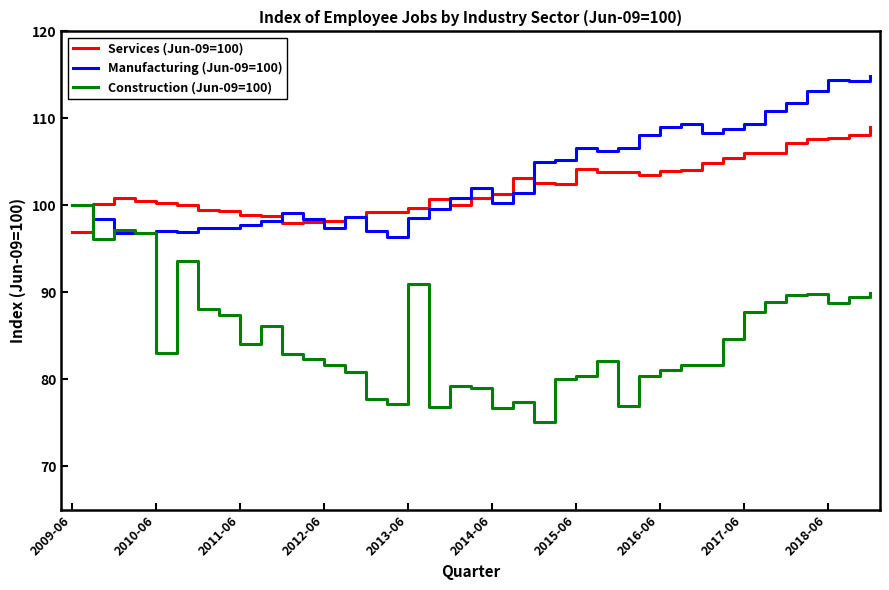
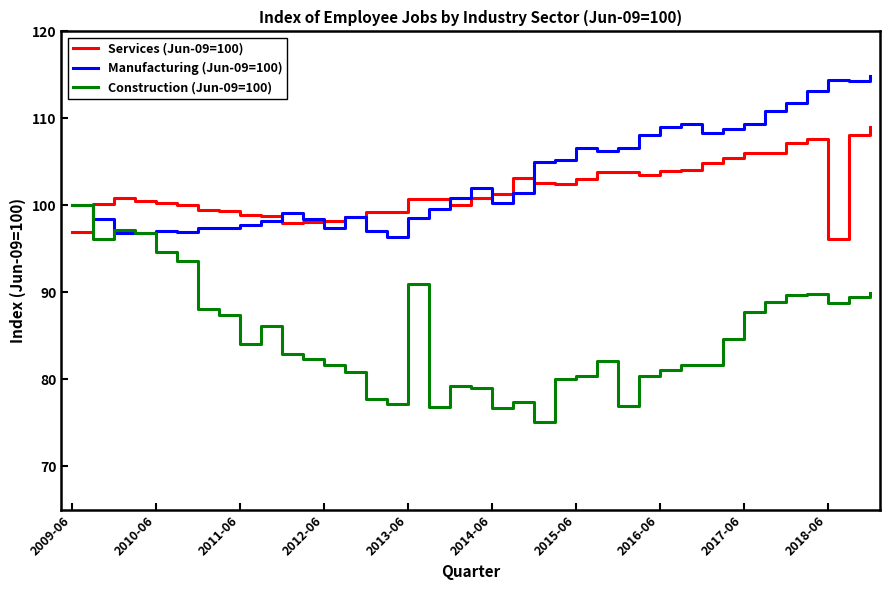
  {
    "Services (Jun-09=100)": {
      "2009-06": 97,
      "2010-06": 100,
      "2011-06": 99,
      "2012-06": 98,
-     "2013-06": 100,
+     "2013-06": 101,
      "2014-06": 101,
-     "2015-06": 104,
+     "2015-06": 103,
      "2016-06": 104,
      "2017-06": 106,
-     "2018-06": 108
+     "2018-06": 96
    },
    "Manufacturing (Jun-09=100)": {
      "2010-06": 97,
      "2011-06": 98,
      "2012-06": 97,
      "2013-06": 99,
      "2014-06": 100,
      "2015-06": 107,
      "2016-06": 109,
      "2017-06": 109,
      "2018-06": 114
    },
    "Construction (Jun-09=100)": {
-     "2010-06": 83,
+     "2010-06": 95,
      "2011-06": 84,
      "2012-06": 82,
      "2013-06": 91,
      "2014-06": 77,
      "2015-06": 80,
      "2016-06": 81,
      "2017-06": 88,
      "2018-06": 89
    }
  }
